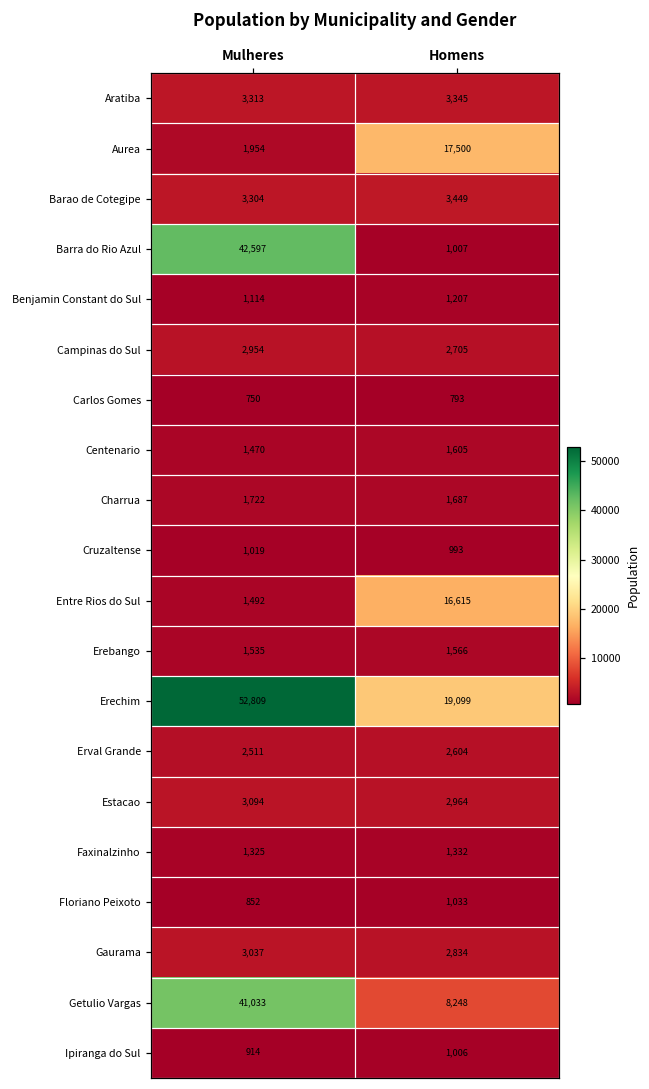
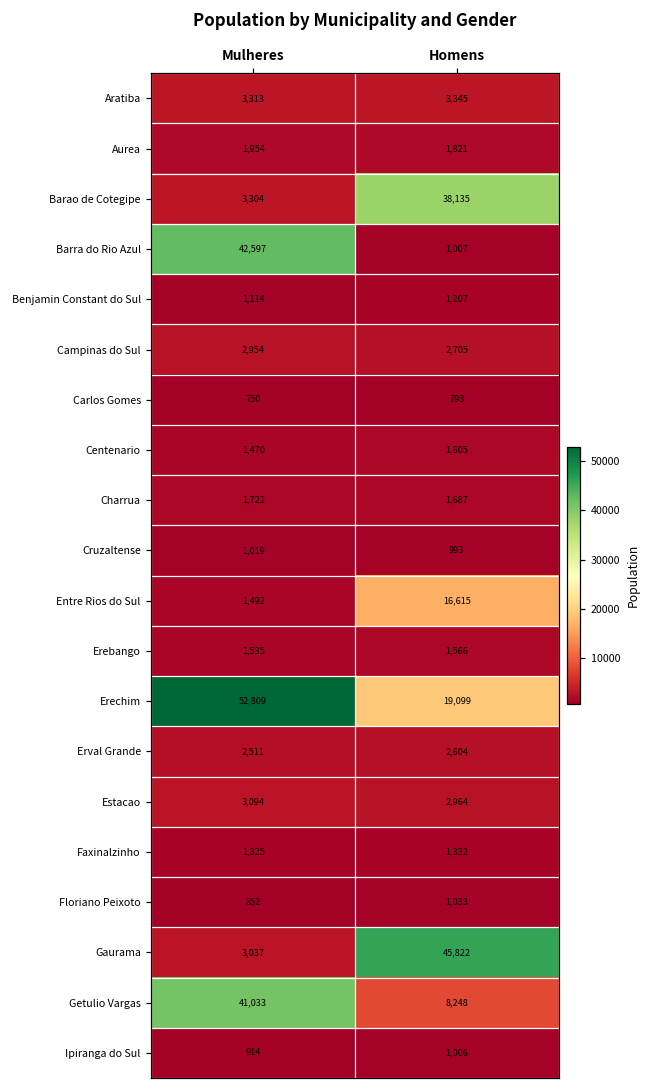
  {
    "Aratiba": {
      "Mulheres": "3,313",
      "Homens": "3,345"
    },
    "Aurea": {
      "Mulheres": "1,954",
-     "Homens": "17,500"
+     "Homens": "1,821"
    },
    "Barao de Cotegipe": {
      "Mulheres": "3,304",
-     "Homens": "3,449"
+     "Homens": "38,135"
    },
    "Barra do Rio Azul": {
      "Mulheres": "42,597",
      "Homens": "1,007"
    },
    "Benjamin Constant do Sul": {
      "Mulheres": "1,114",
      "Homens": "1,207"
    },
    "Campinas do Sul": {
      "Mulheres": "2,954",
      "Homens": "2,705"
    },
    "Carlos Gomes": {
      "Mulheres": "750",
      "Homens": "793"
    },
    "Centenario": {
      "Mulheres": "1,470",
      "Homens": "1,605"
    },
    "Charrua": {
      "Mulheres": "1,722",
      "Homens": "1,687"
    },
    "Cruzaltense": {
      "Mulheres": "1,019",
      "Homens": "993"
    },
    "Entre Rios do Sul": {
      "Mulheres": "1,492",
      "Homens": "16,615"
    },
    "Erebango": {
      "Mulheres": "1,535",
      "Homens": "1,566"
    },
    "Erechim": {
      "Mulheres": "52,809",
      "Homens": "19,099"
    },
    "Erval Grande": {
      "Mulheres": "2,511",
      "Homens": "2,604"
    },
    "Estacao": {
      "Mulheres": "3,094",
      "Homens": "2,964"
    },
    "Faxinalzinho": {
      "Mulheres": "1,325",
      "Homens": "1,332"
    },
    "Floriano Peixoto": {
      "Mulheres": "852",
      "Homens": "1,033"
    },
    "Gaurama": {
      "Mulheres": "3,037",
-     "Homens": "2,834"
+     "Homens": "45,822"
    },
    "Getulio Vargas": {
      "Mulheres": "41,033",
      "Homens": "8,248"
    },
    "Ipiranga do Sul": {
      "Mulheres": "914",
      "Homens": "1,006"
    }
  }
